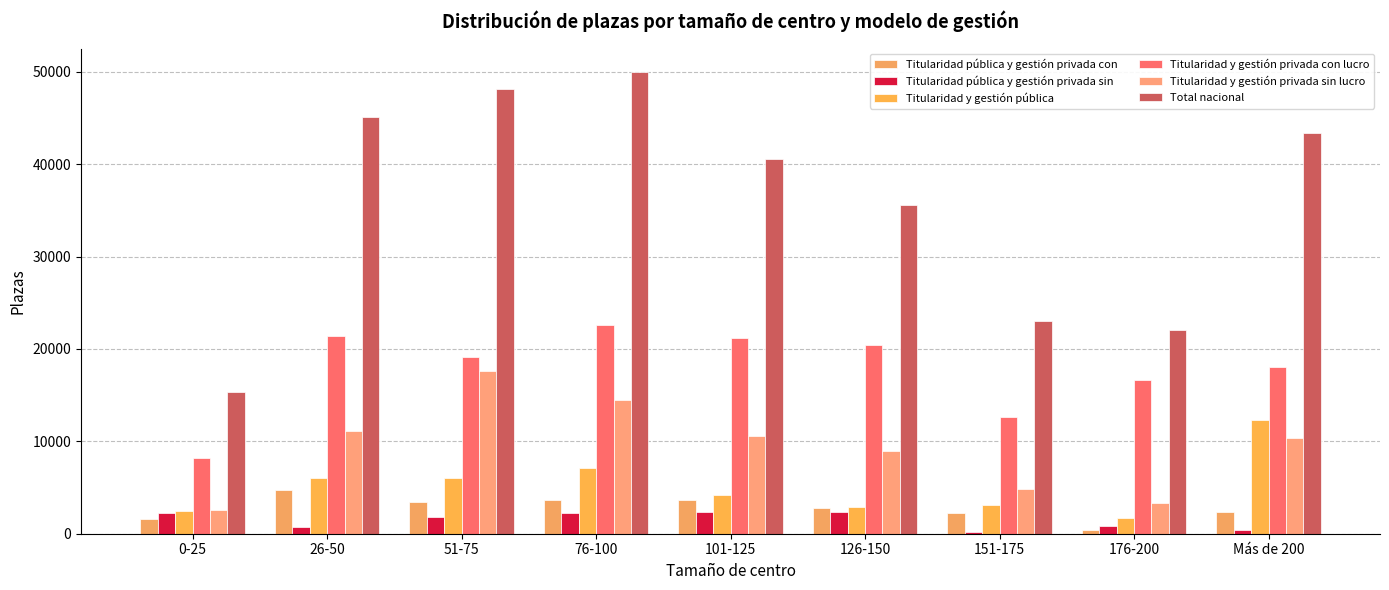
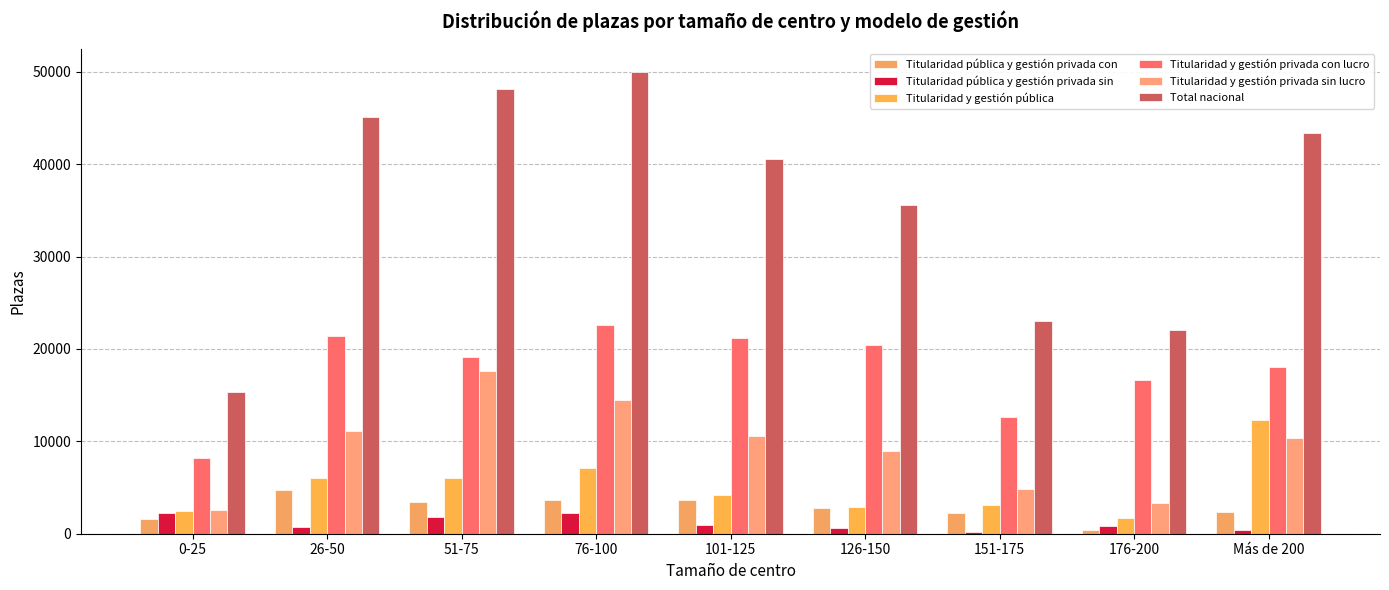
  {
    "Titularidad pública y gestión privada sin": {
      "0-25": 2000,
      "26-50": 1000,
      "51-75": 2000,
      "76-100": 2000,
-     "101-125": 2000,
-     "126-150": 2000,
+     "101-125": 1000,
+     "126-150": 1000,
      "176-200": 1000,
      "Más de 200": 0
    }
  }
